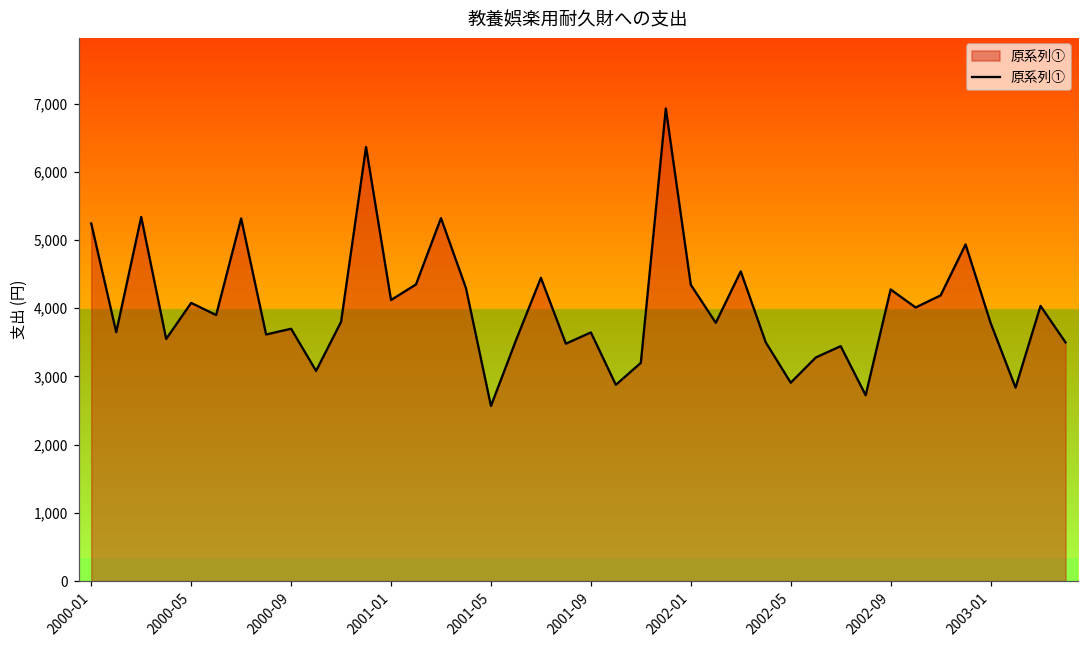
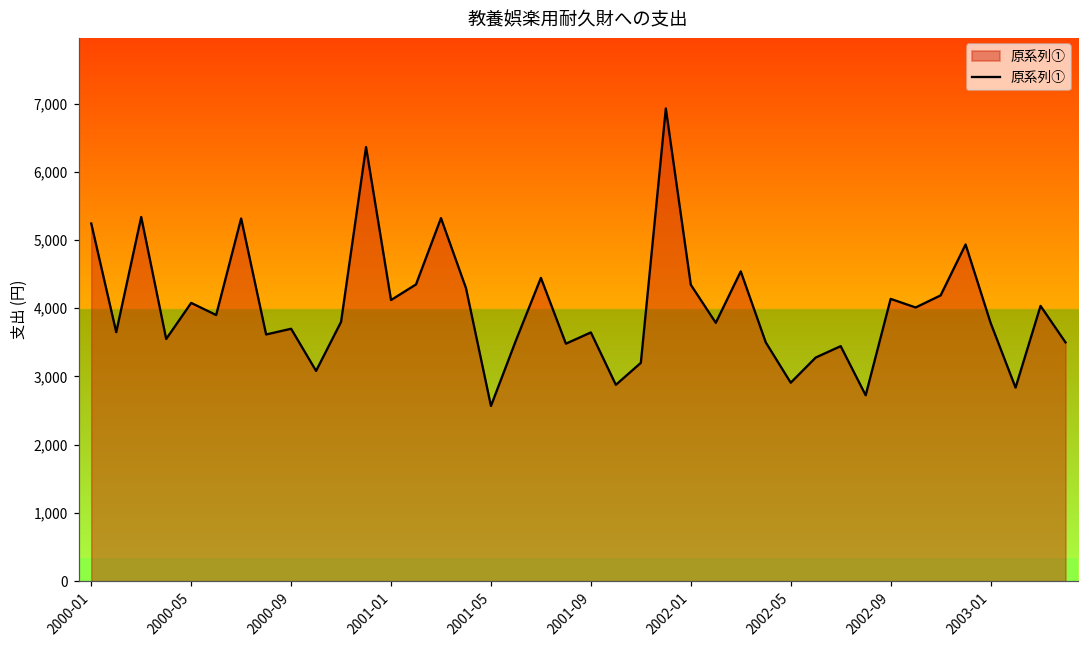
  {
    "2000-01": "5,200",
    "2000-05": "4,100",
    "2000-09": "3,700",
    "2001-01": "4,100",
    "2001-05": "2,600",
    "2001-09": "3,600",
    "2002-01": "4,300",
    "2002-05": "2,900",
-   "2002-09": "4,300",
+   "2002-09": "4,100",
    "2003-01": "3,800"
  }
